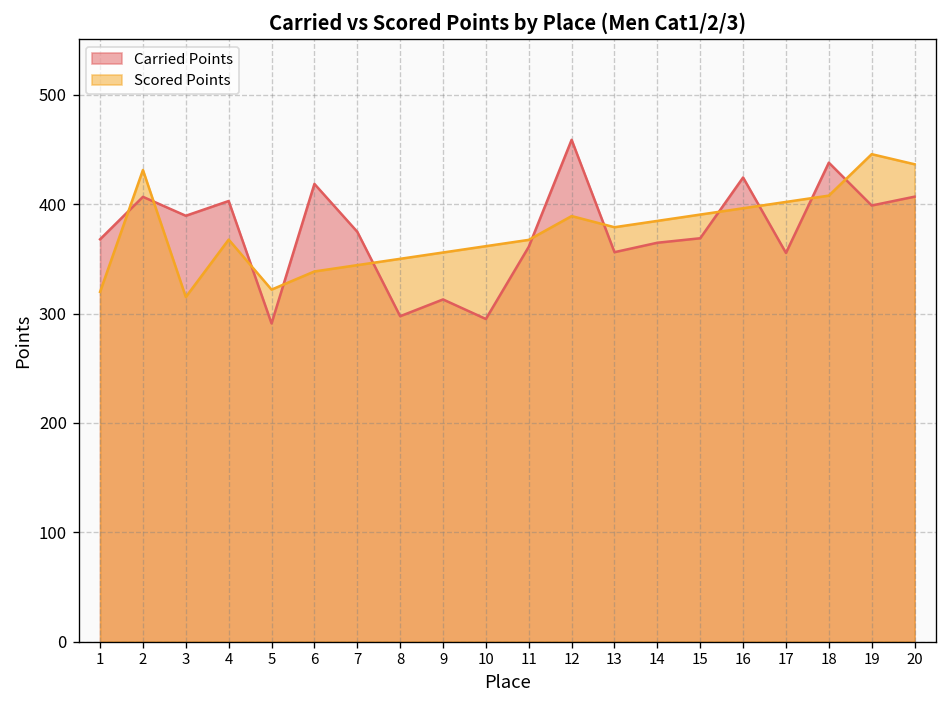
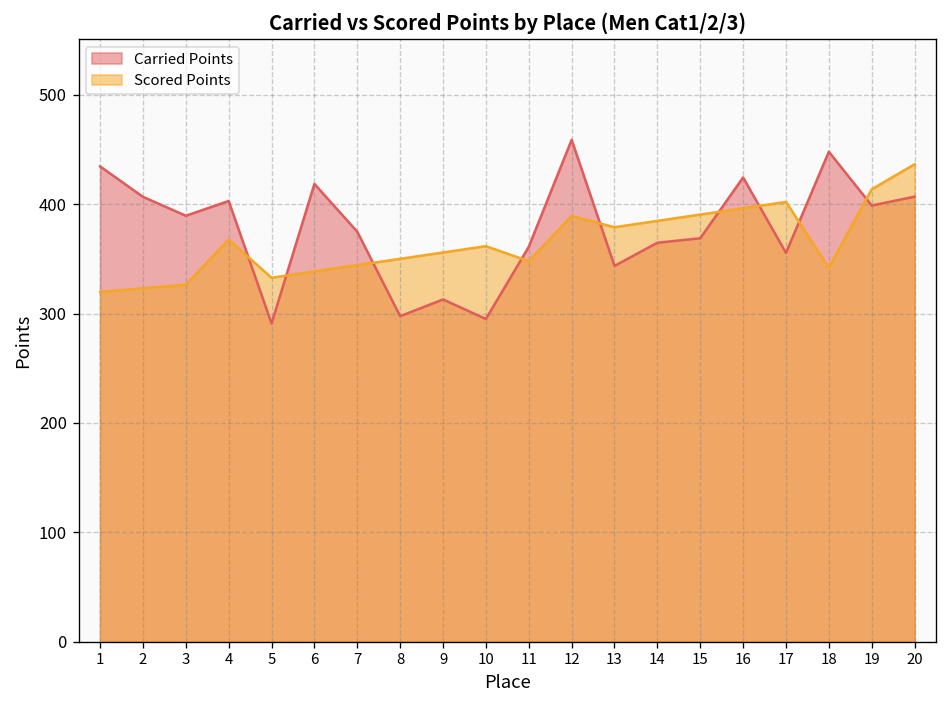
  {
    "Carried Points": {
-     "1": 370,
+     "1": 430,
      "2": 410,
      "3": 390,
      "4": 400,
      "5": 290,
      "6": 420,
      "7": 370,
      "8": 300,
      "9": 310,
      "10": 300,
      "11": 360,
      "12": 460,
-     "13": 360,
+     "13": 340,
      "14": 360,
      "15": 370,
      "16": 420,
      "17": 360,
-     "18": 440,
+     "18": 450,
      "19": 400,
      "20": 410
    },
    "Scored Points": {
      "1": 320,
-     "2": 430,
-     "3": 320,
+     "2": 320,
+     "3": 330,
      "4": 370,
-     "5": 320,
+     "5": 330,
      "6": 340,
      "7": 340,
      "8": 350,
      "9": 360,
      "10": 360,
-     "11": 370,
+     "11": 350,
      "12": 390,
      "13": 380,
      "14": 380,
      "15": 390,
      "16": 400,
      "17": 400,
-     "18": 410,
-     "19": 450,
+     "18": 340,
+     "19": 410,
      "20": 440
    }
  }
